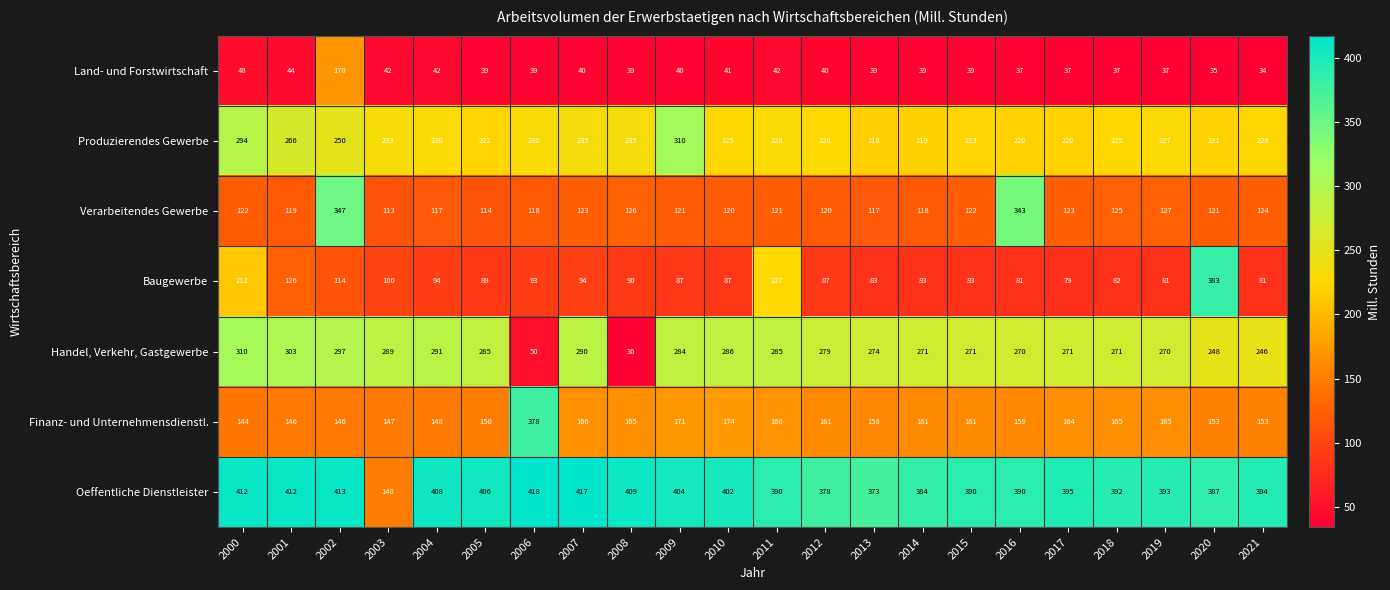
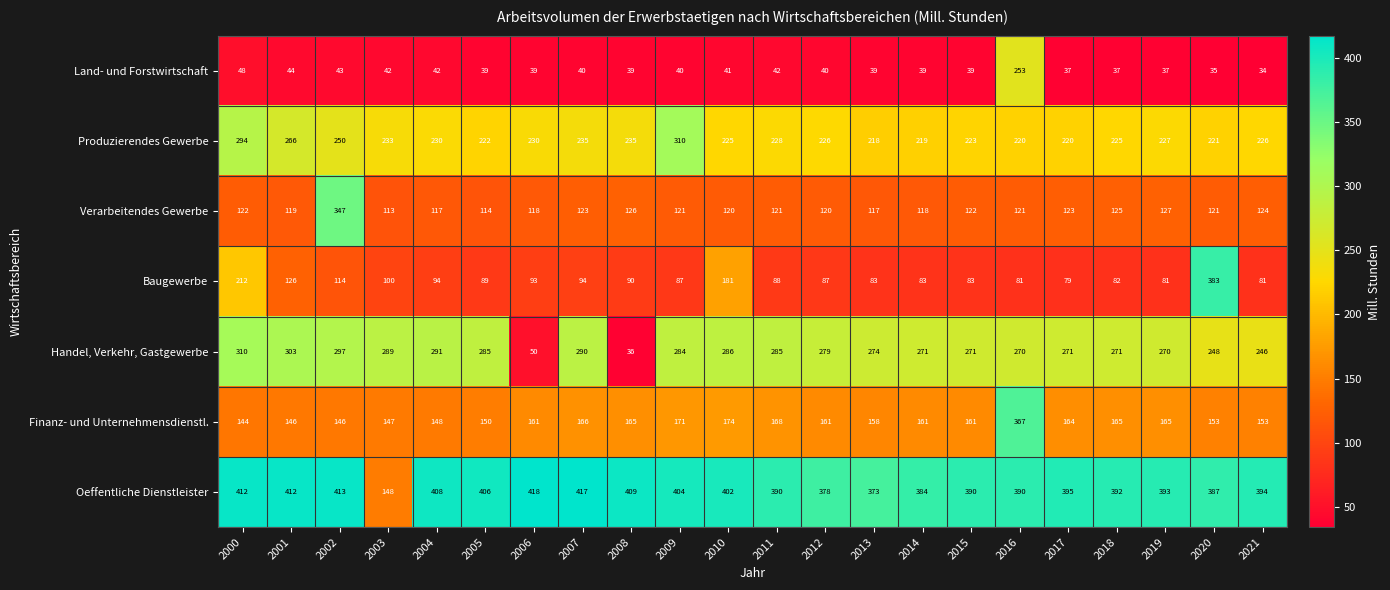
  {
    "Land- und Forstwirtschaft": {
      "2000": 48,
      "2001": 44,
-     "2002": 170,
+     "2002": 43,
      "2003": 42,
      "2004": 42,
      "2005": 39,
      "2006": 39,
      "2007": 40,
      "2008": 39,
      "2009": 40,
      "2010": 41,
      "2011": 42,
      "2012": 40,
      "2013": 39,
      "2014": 39,
      "2015": 39,
-     "2016": 37,
+     "2016": 253,
      "2017": 37,
      "2018": 37,
      "2019": 37,
      "2020": 35,
      "2021": 34
    },
    "Produzierendes Gewerbe": {
      "2000": 294,
      "2001": 266,
      "2002": 250,
      "2003": 233,
      "2004": 230,
      "2005": 222,
      "2006": 230,
      "2007": 235,
      "2008": 235,
      "2009": 310,
      "2010": 225,
      "2011": 228,
      "2012": 226,
      "2013": 218,
      "2014": 219,
      "2015": 223,
      "2016": 220,
      "2017": 220,
      "2018": 225,
      "2019": 227,
      "2020": 221,
      "2021": 226
    },
    "Verarbeitendes Gewerbe": {
      "2000": 122,
      "2001": 119,
      "2002": 347,
      "2003": 113,
      "2004": 117,
      "2005": 114,
      "2006": 118,
      "2007": 123,
      "2008": 126,
      "2009": 121,
      "2010": 120,
      "2011": 121,
      "2012": 120,
      "2013": 117,
      "2014": 118,
      "2015": 122,
-     "2016": 343,
+     "2016": 121,
      "2017": 123,
      "2018": 125,
      "2019": 127,
      "2020": 121,
      "2021": 124
    },
    "Baugewerbe": {
      "2000": 212,
      "2001": 126,
      "2002": 114,
      "2003": 100,
      "2004": 94,
      "2005": 89,
      "2006": 93,
      "2007": 94,
      "2008": 90,
      "2009": 87,
-     "2010": 87,
-     "2011": 227,
+     "2010": 181,
+     "2011": 88,
      "2012": 87,
      "2013": 83,
      "2014": 83,
      "2015": 83,
      "2016": 81,
      "2017": 79,
      "2018": 82,
      "2019": 81,
      "2020": 383,
      "2021": 81
    },
    "Handel, Verkehr, Gastgewerbe": {
      "2000": 310,
      "2001": 303,
      "2002": 297,
      "2003": 289,
      "2004": 291,
      "2005": 285,
      "2006": 50,
      "2007": 290,
      "2008": 36,
      "2009": 284,
      "2010": 286,
      "2011": 285,
      "2012": 279,
      "2013": 274,
      "2014": 271,
      "2015": 271,
      "2016": 270,
      "2017": 271,
      "2018": 271,
      "2019": 270,
      "2020": 248,
      "2021": 246
    },
    "Finanz- und Unternehmensdienstl.": {
      "2000": 144,
      "2001": 146,
      "2002": 146,
      "2003": 147,
      "2004": 148,
      "2005": 150,
-     "2006": 378,
+     "2006": 161,
      "2007": 166,
      "2008": 165,
      "2009": 171,
      "2010": 174,
      "2011": 168,
      "2012": 161,
      "2013": 158,
      "2014": 161,
      "2015": 161,
-     "2016": 159,
+     "2016": 367,
      "2017": 164,
      "2018": 165,
      "2019": 165,
      "2020": 153,
      "2021": 153
    },
    "Oeffentliche Dienstleister": {
      "2000": 412,
      "2001": 412,
      "2002": 413,
      "2003": 148,
      "2004": 408,
      "2005": 406,
      "2006": 418,
      "2007": 417,
      "2008": 409,
      "2009": 404,
      "2010": 402,
      "2011": 390,
      "2012": 378,
      "2013": 373,
      "2014": 384,
      "2015": 390,
      "2016": 390,
      "2017": 395,
      "2018": 392,
      "2019": 393,
      "2020": 387,
      "2021": 394
    }
  }
